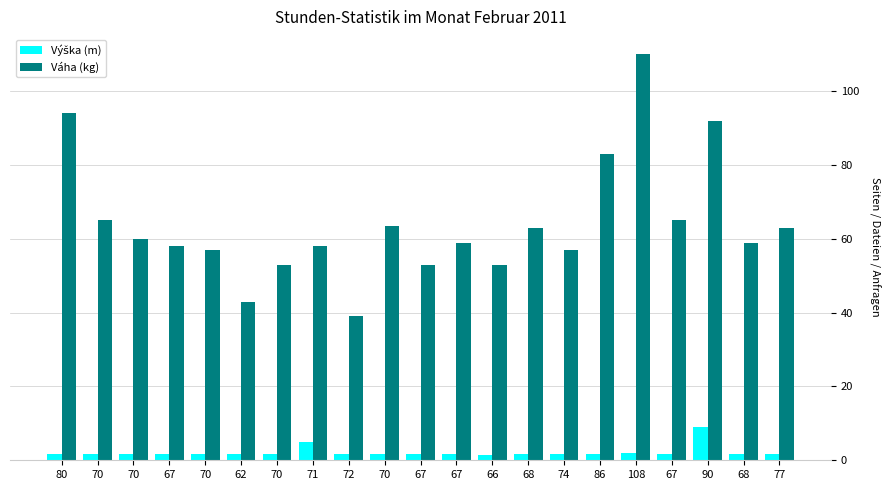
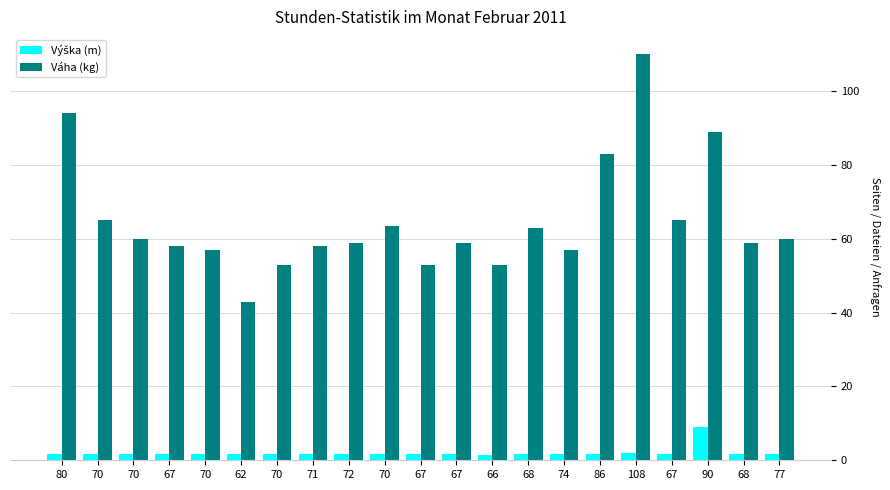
  {
    "Výška (m)": {
      "80": 2,
      "62": 2,
-     "71": 5,
+     "71": 2,
      "72": 2,
      "66": 2,
      "74": 2,
      "86": 2,
      "108": 2,
      "90": 9,
      "77": 2
    },
    "Váha (kg)": {
      "80": 94,
      "62": 43,
      "71": 58,
-     "72": 39,
+     "72": 59,
      "66": 53,
      "74": 57,
      "86": 83,
      "108": 110,
-     "90": 92,
-     "77": 63
+     "90": 89,
+     "77": 60
    }
  }
